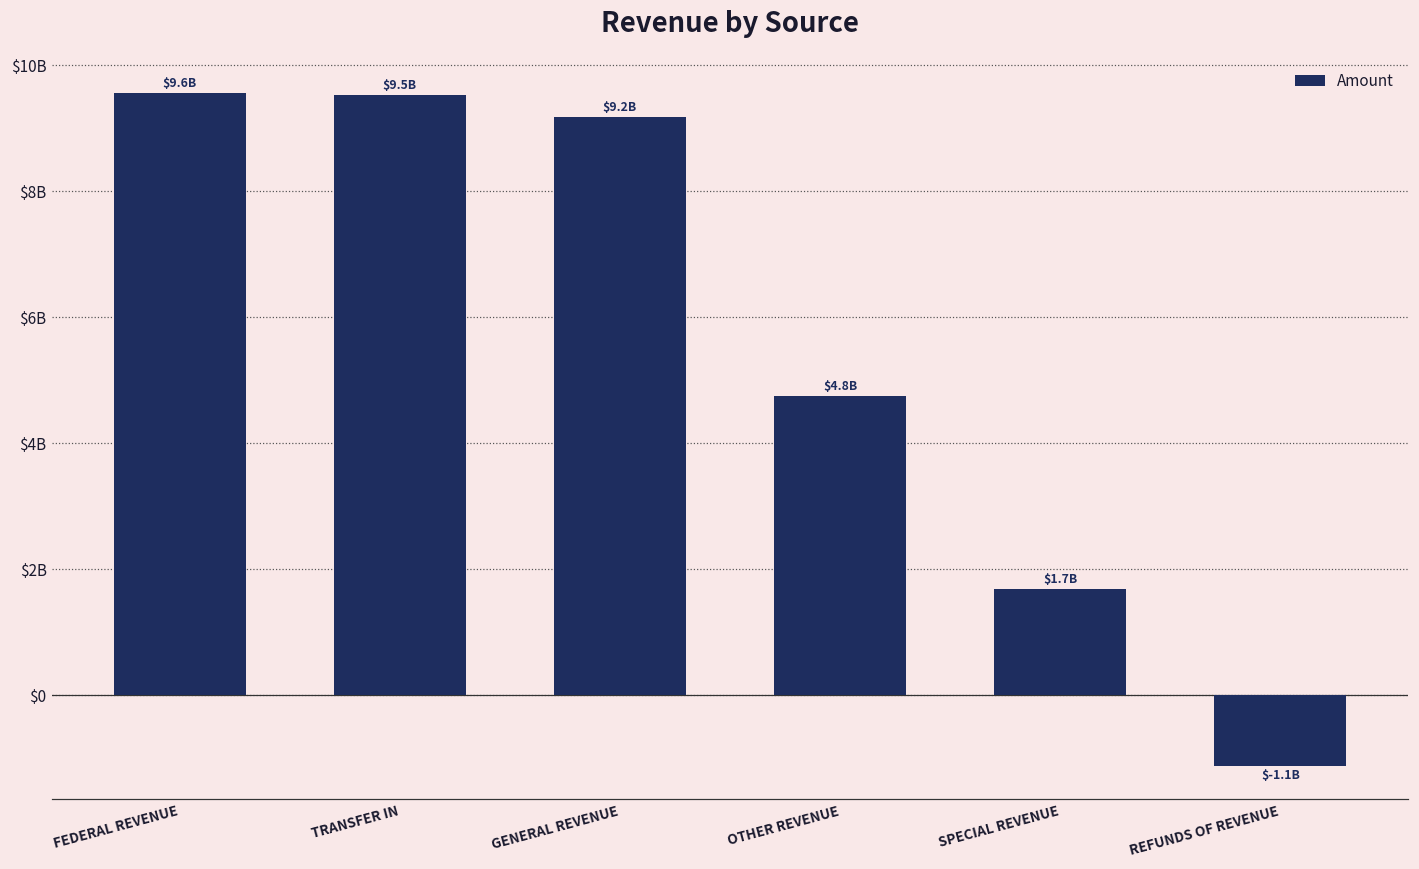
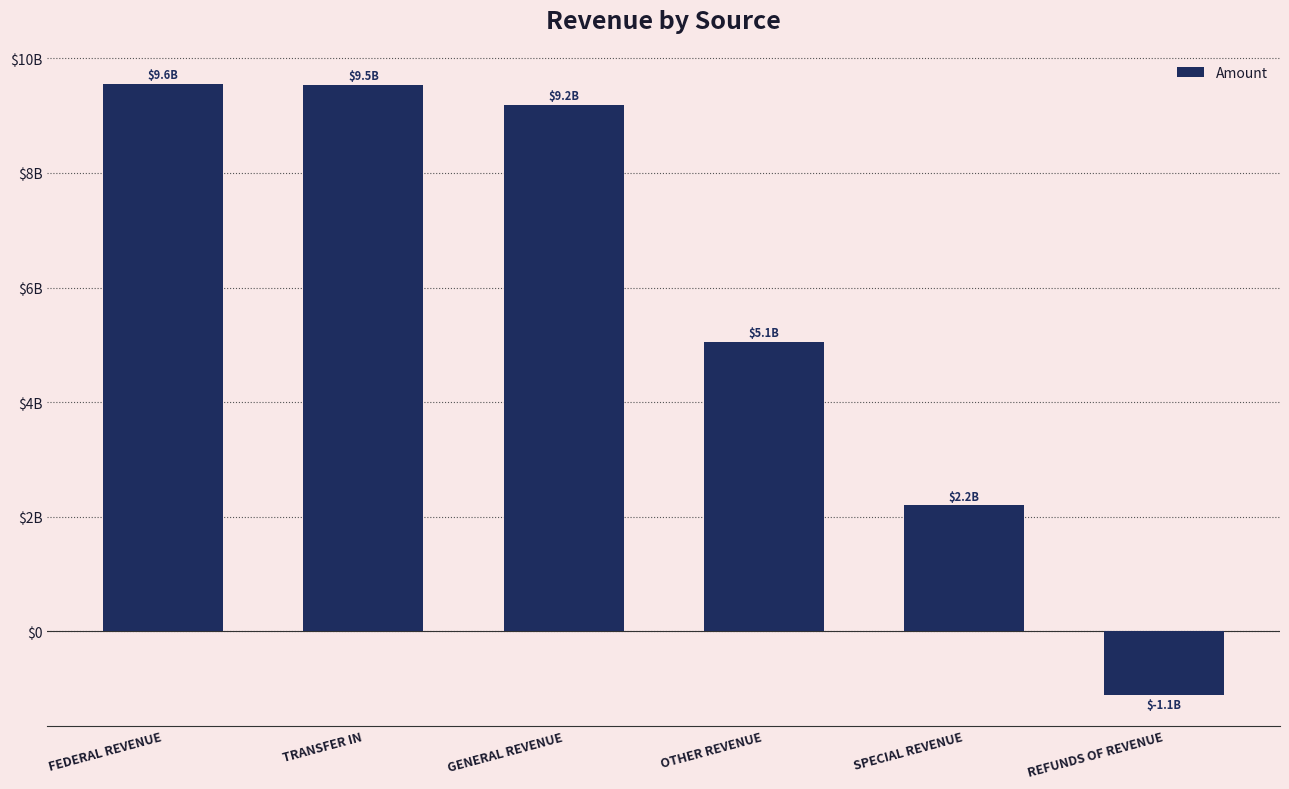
  {
    "FEDERAL REVENUE": "$9.6B",
    "TRANSFER IN": "$9.5B",
    "GENERAL REVENUE": "$9.2B",
-   "OTHER REVENUE": "$4.8B",
-   "SPECIAL REVENUE": "$1.7B",
+   "OTHER REVENUE": "$5.1B",
+   "SPECIAL REVENUE": "$2.2B",
    "REFUNDS OF REVENUE": "$-1.1B"
  }
